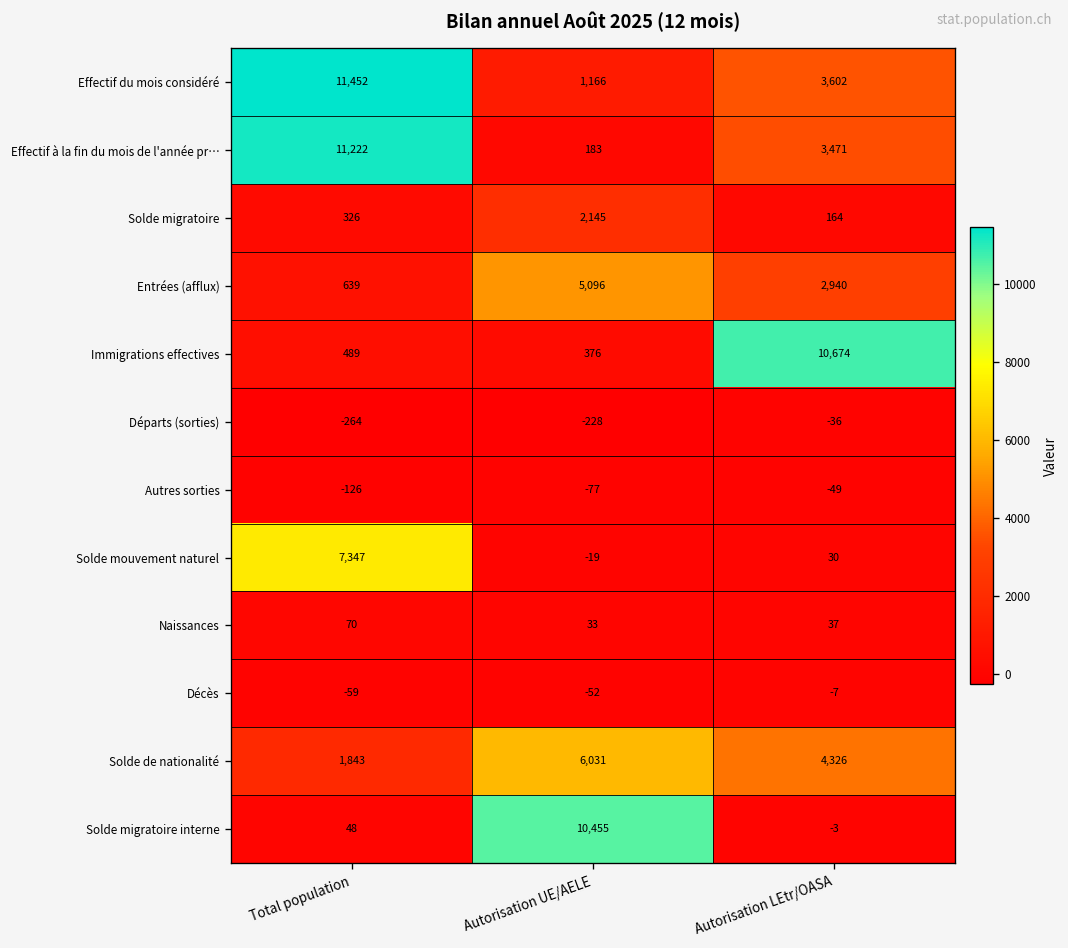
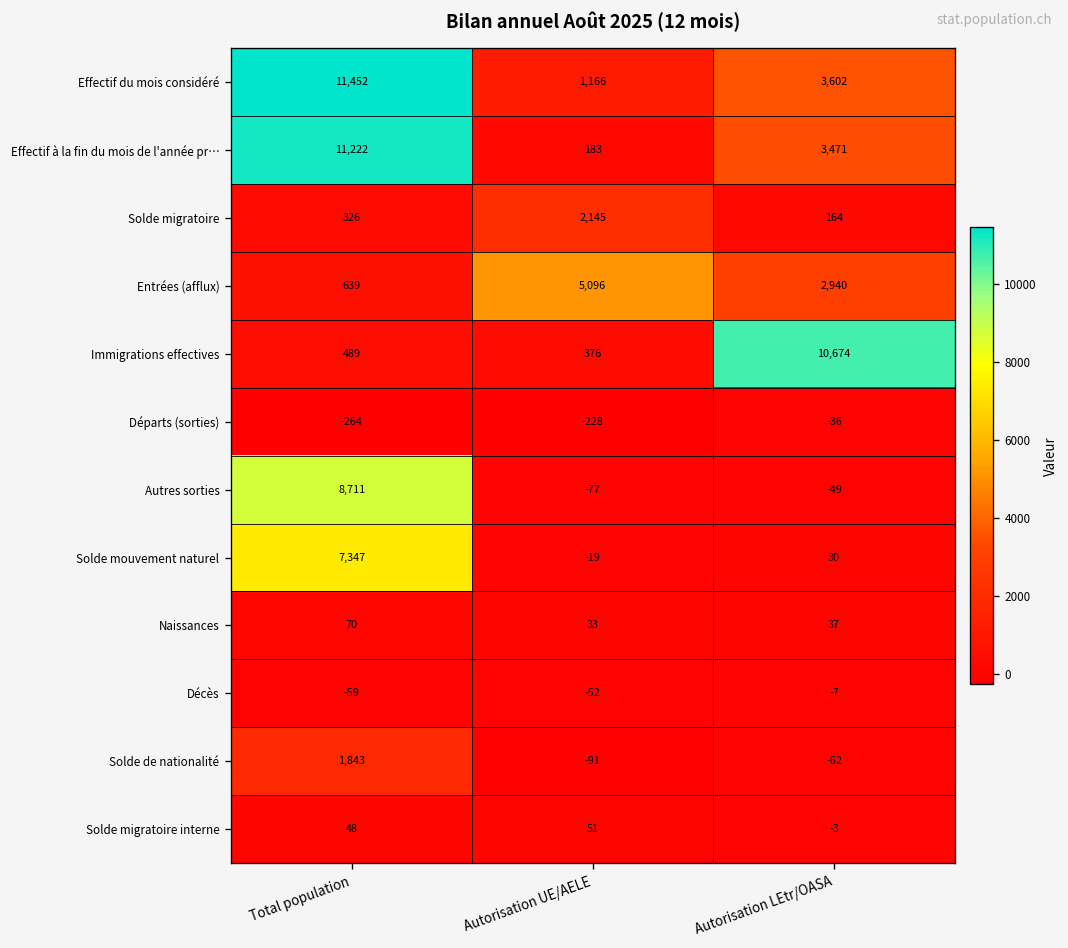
  {
    "Effectif du mois considéré": {
      "Total population": "11,452",
      "Autorisation UE/AELE": "1,166",
      "Autorisation LEtr/OASA": "3,602"
    },
    "Effectif à la fin du mois de l'année pr…": {
      "Total population": "11,222",
      "Autorisation UE/AELE": "183",
      "Autorisation LEtr/OASA": "3,471"
    },
    "Solde migratoire": {
      "Total population": "326",
      "Autorisation UE/AELE": "2,145",
      "Autorisation LEtr/OASA": "164"
    },
    "Entrées (afflux)": {
      "Total population": "639",
      "Autorisation UE/AELE": "5,096",
      "Autorisation LEtr/OASA": "2,940"
    },
    "Immigrations effectives": {
      "Total population": "489",
      "Autorisation UE/AELE": "376",
      "Autorisation LEtr/OASA": "10,674"
    },
    "Départs (sorties)": {
      "Total population": "-264",
      "Autorisation UE/AELE": "-228",
      "Autorisation LEtr/OASA": "-36"
    },
    "Autres sorties": {
-     "Total population": "-126",
+     "Total population": "8,711",
      "Autorisation UE/AELE": "-77",
      "Autorisation LEtr/OASA": "-49"
    },
    "Solde mouvement naturel": {
      "Total population": "7,347",
      "Autorisation UE/AELE": "-19",
      "Autorisation LEtr/OASA": "30"
    },
    "Naissances": {
      "Total population": "70",
      "Autorisation UE/AELE": "33",
      "Autorisation LEtr/OASA": "37"
    },
    "Décès": {
      "Total population": "-59",
      "Autorisation UE/AELE": "-52",
      "Autorisation LEtr/OASA": "-7"
    },
    "Solde de nationalité": {
      "Total population": "1,843",
-     "Autorisation UE/AELE": "6,031",
-     "Autorisation LEtr/OASA": "4,326"
+     "Autorisation UE/AELE": "-91",
+     "Autorisation LEtr/OASA": "-62"
    },
    "Solde migratoire interne": {
      "Total population": "48",
-     "Autorisation UE/AELE": "10,455",
+     "Autorisation UE/AELE": "51",
      "Autorisation LEtr/OASA": "-3"
    }
  }
